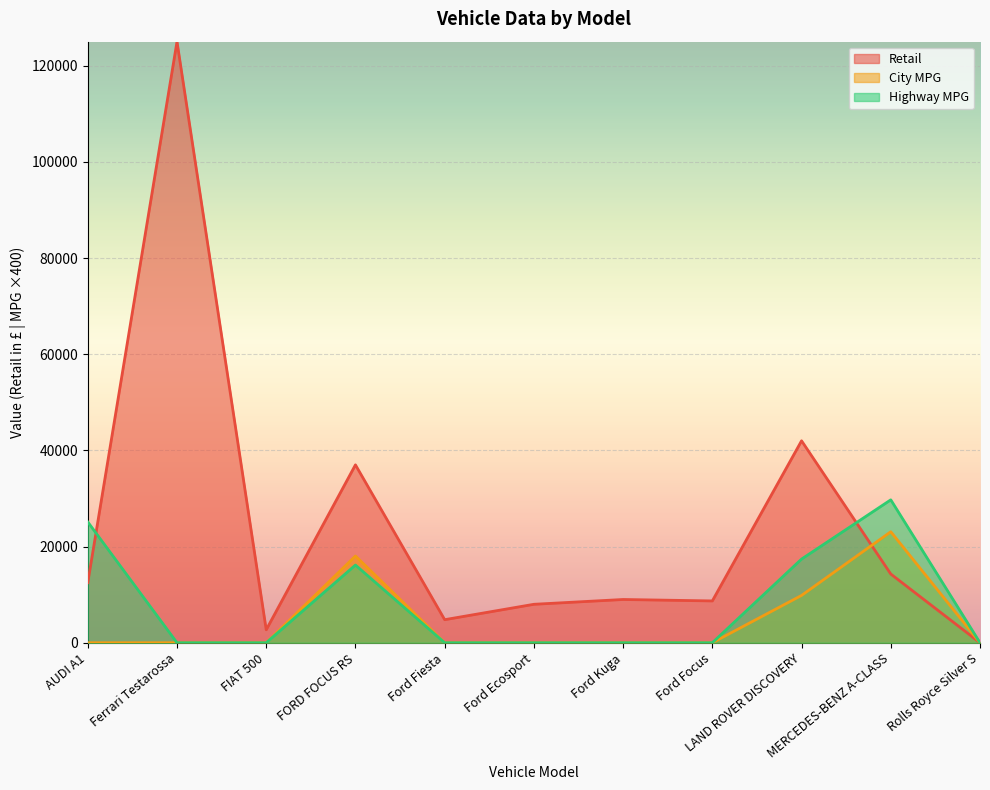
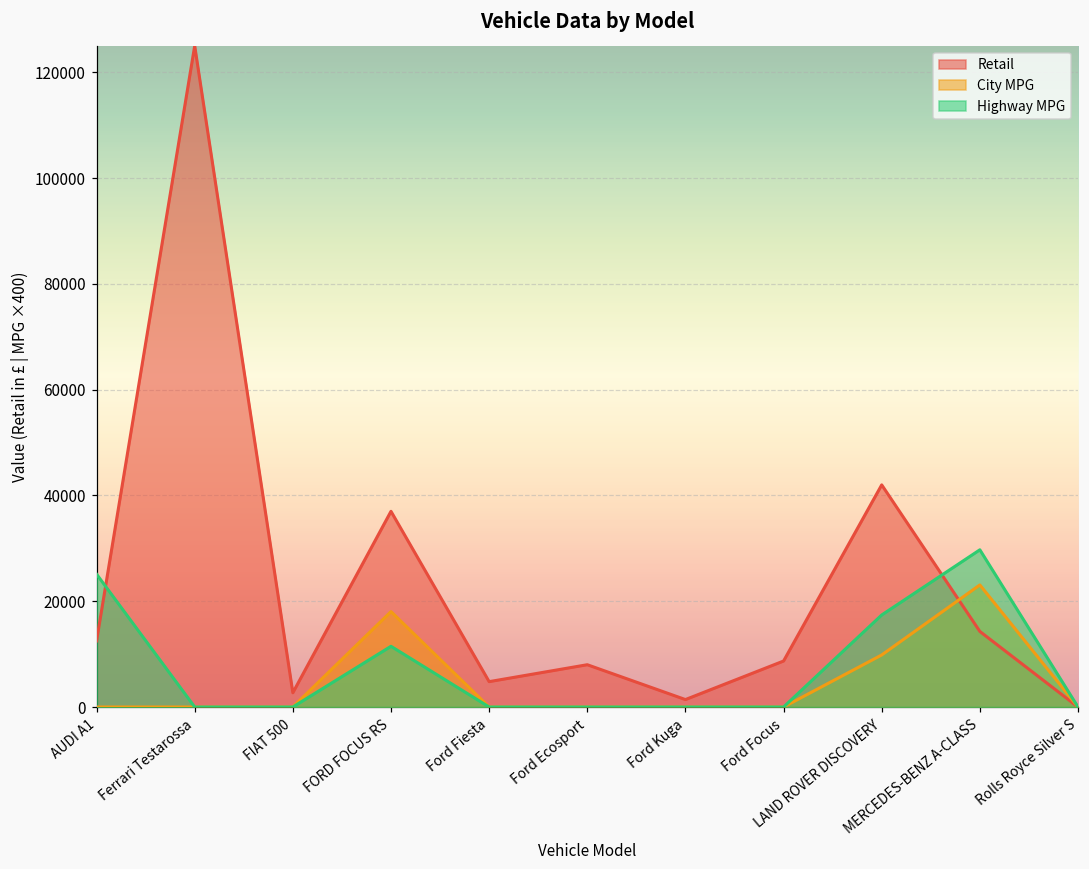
  {
    "Retail": {
      "AUDI A1": 12000,
      "Ferrari Testarossa": 125000,
      "FIAT 500": 3000,
      "FORD FOCUS RS": 37000,
      "Ford Fiesta": 5000,
      "Ford Ecosport": 8000,
-     "Ford Kuga": 9000,
+     "Ford Kuga": 1000,
      "Ford Focus": 9000,
      "LAND ROVER DISCOVERY": 42000,
      "MERCEDES-BENZ A-CLASS": 14000
    },
    "City MPG": {
      "AUDI A1": 0,
      "FORD FOCUS RS": 18000,
      "LAND ROVER DISCOVERY": 10000,
      "MERCEDES-BENZ A-CLASS": 23000
    },
    "Highway MPG": {
      "AUDI A1": 25000,
-     "FORD FOCUS RS": 16000,
+     "FORD FOCUS RS": 11000,
      "LAND ROVER DISCOVERY": 17000,
      "MERCEDES-BENZ A-CLASS": 30000
    }
  }
